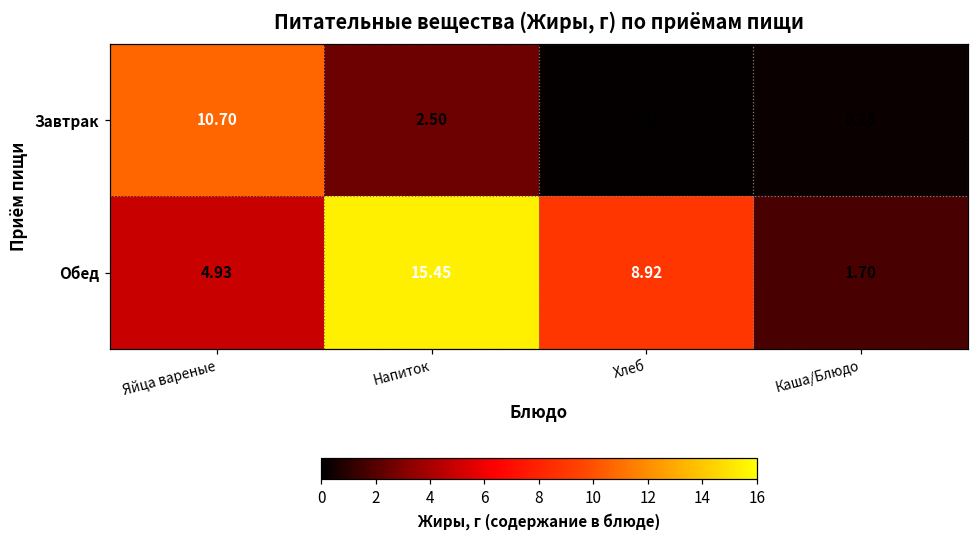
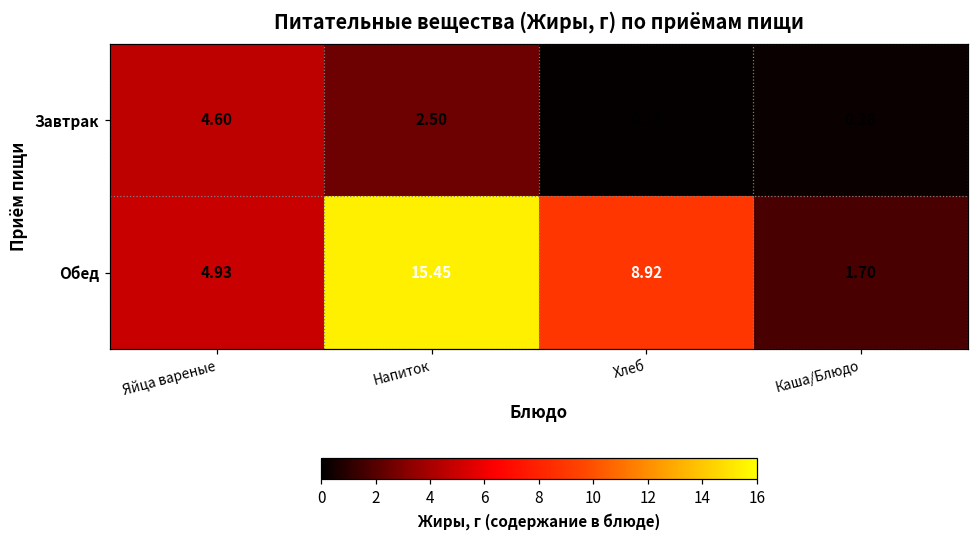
  {
    "Завтрак": {
-     "Яйца вареные": 10.70,
+     "Яйца вареные": 4.60,
      "Напиток": 2.50
    },
    "Обед": {
      "Яйца вареные": 4.93,
      "Напиток": 15.45,
      "Хлеб": 8.92,
      "Каша/Блюдо": 1.70
    }
  }
